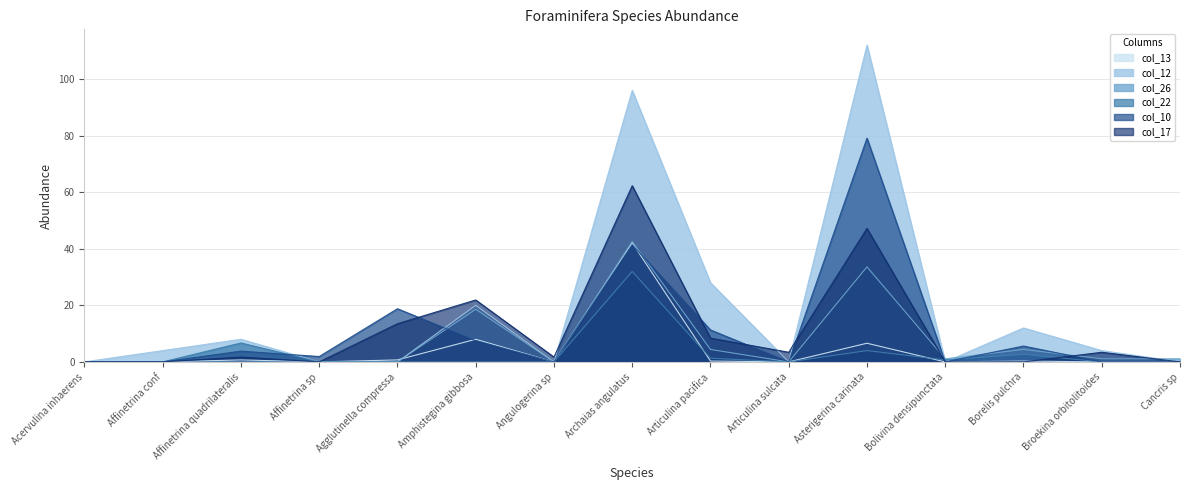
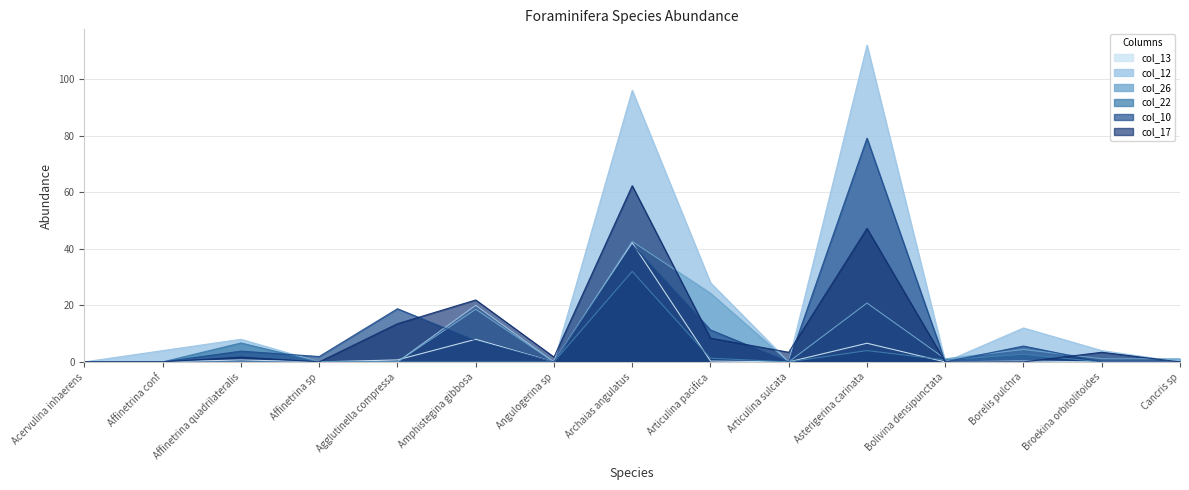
  {
    "col_26": {
      "Amphistegina gibbosa": 19,
-     "Articulina pacifica": 4,
-     "Asterigerina carinata": 34,
+     "Articulina pacifica": 24,
+     "Asterigerina carinata": 21,
      "Borelis pulchra": 4,
      "Broekina orbitolitoides": 1,
      "Cancris sp": 1
    }
  }
